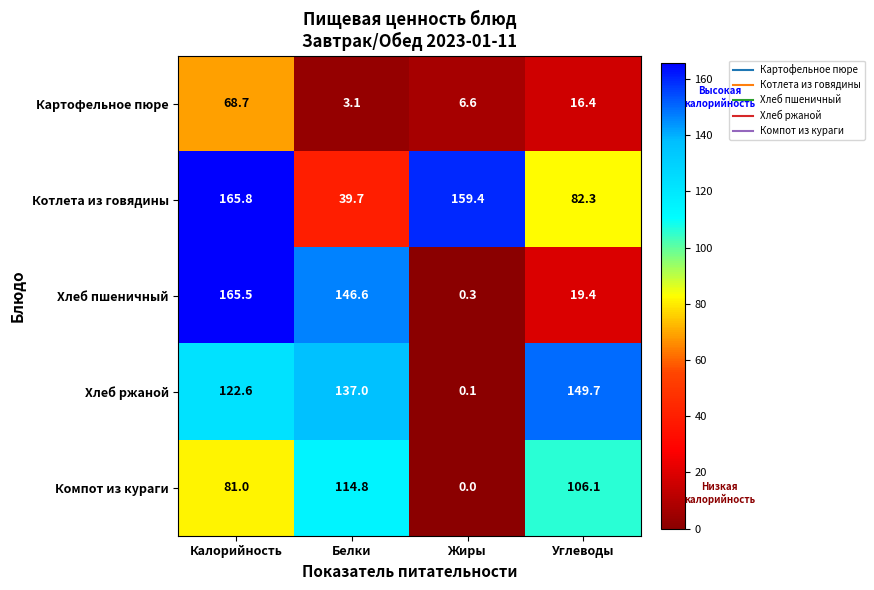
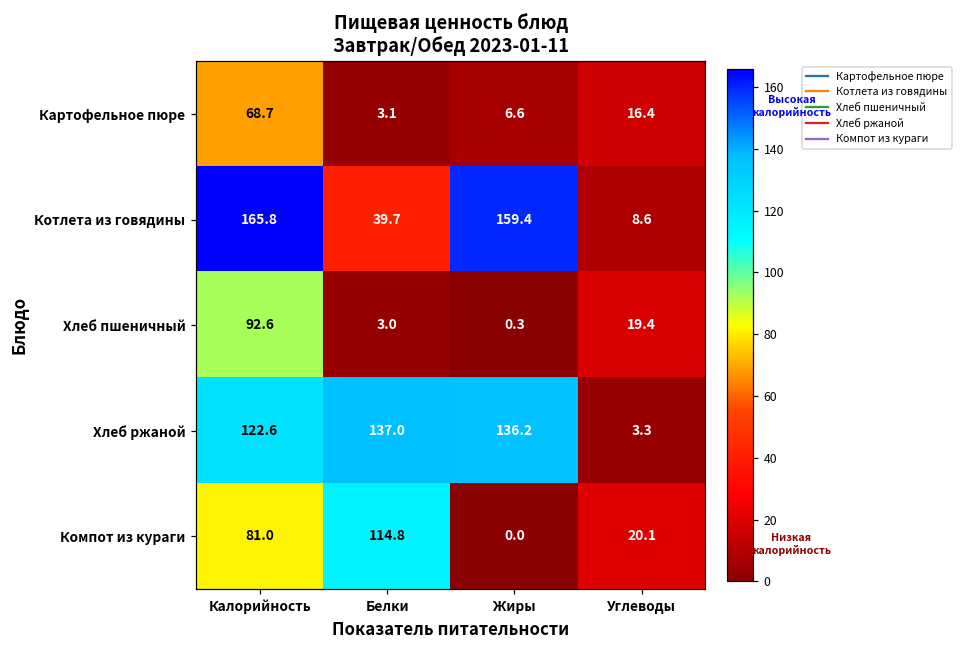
  {
    "Картофельное пюре": {
      "Калорийность": 68.7,
      "Белки": 3.1,
      "Жиры": 6.6,
      "Углеводы": 16.4
    },
    "Котлета из говядины": {
      "Калорийность": 165.8,
      "Белки": 39.7,
      "Жиры": 159.4,
-     "Углеводы": 82.3
+     "Углеводы": 8.6
    },
    "Хлеб пшеничный": {
-     "Калорийность": 165.5,
-     "Белки": 146.6,
+     "Калорийность": 92.6,
+     "Белки": 3.0,
      "Жиры": 0.3,
      "Углеводы": 19.4
    },
    "Хлеб ржаной": {
      "Калорийность": 122.6,
      "Белки": 137.0,
-     "Жиры": 0.1,
-     "Углеводы": 149.7
+     "Жиры": 136.2,
+     "Углеводы": 3.3
    },
    "Компот из кураги": {
      "Калорийность": 81.0,
      "Белки": 114.8,
      "Жиры": 0.0,
-     "Углеводы": 106.1
+     "Углеводы": 20.1
    }
  }
